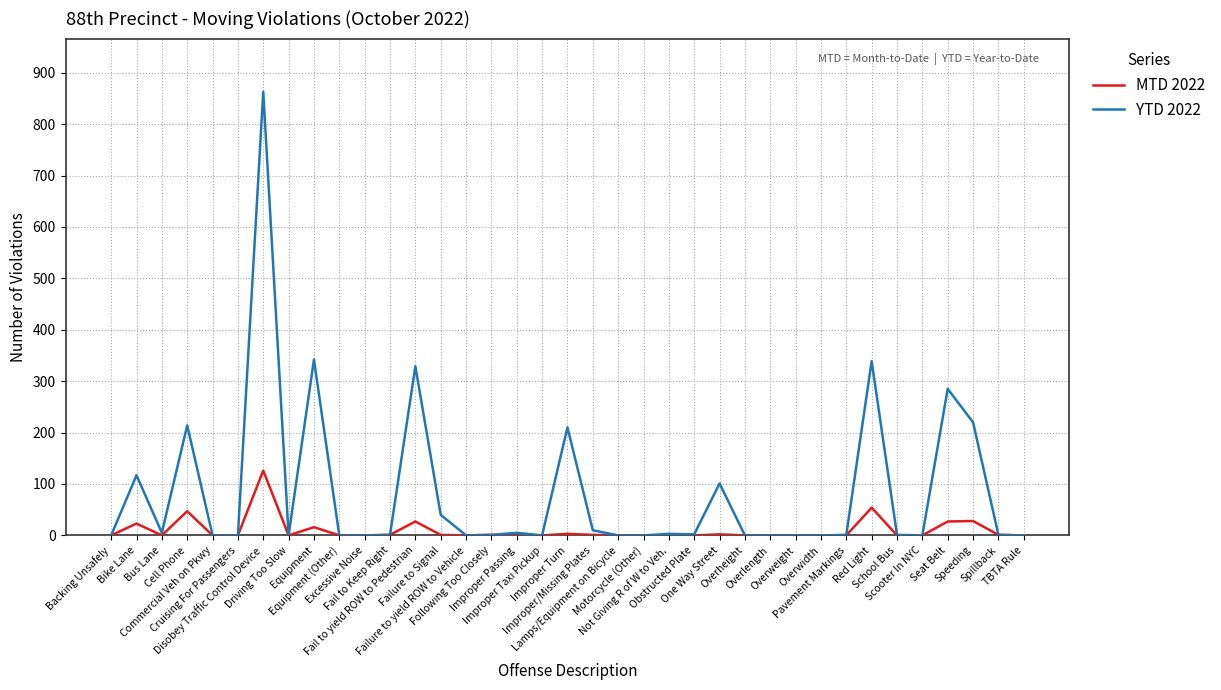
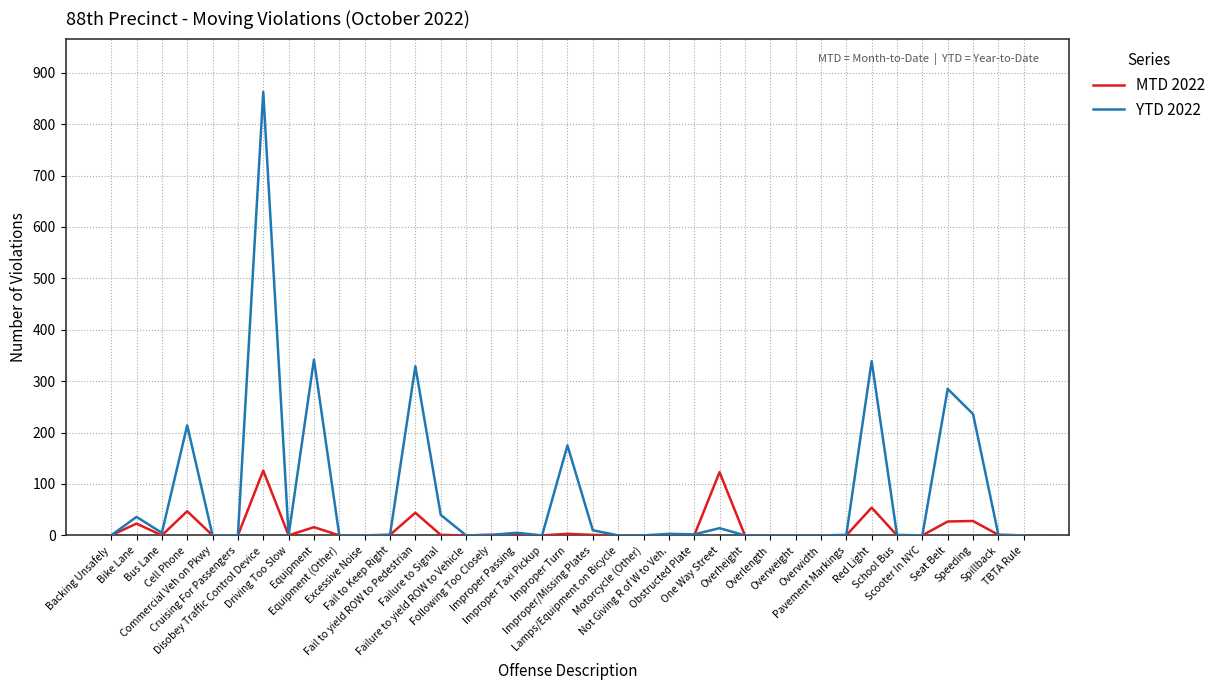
  {
    "MTD 2022": {
      "Bike Lane": 20,
      "Bus Lane": 0,
      "Cell Phone": 50,
      "Disobey Traffic Control Device": 130,
      "Equipment": 20,
-     "Fail to yield ROW to Pedestrian": 30,
+     "Fail to yield ROW to Pedestrian": 40,
      "Failure to Signal": 0,
      "Improper Passing": 0,
      "Improper Turn": 0,
      "Improper/Missing Plates": 0,
-     "One Way Street": 0,
+     "One Way Street": 120,
      "Red Light": 50,
      "Seat Belt": 30,
      "Speeding": 30
    },
    "YTD 2022": {
-     "Bike Lane": 120,
+     "Bike Lane": 40,
      "Bus Lane": 10,
      "Cell Phone": 210,
      "Disobey Traffic Control Device": 860,
      "Equipment": 340,
      "Fail to yield ROW to Pedestrian": 330,
      "Failure to Signal": 40,
      "Improper Passing": 10,
-     "Improper Turn": 210,
+     "Improper Turn": 180,
      "Improper/Missing Plates": 10,
-     "One Way Street": 100,
+     "One Way Street": 10,
      "Red Light": 340,
      "Seat Belt": 290,
-     "Speeding": 220
+     "Speeding": 240
    }
  }
